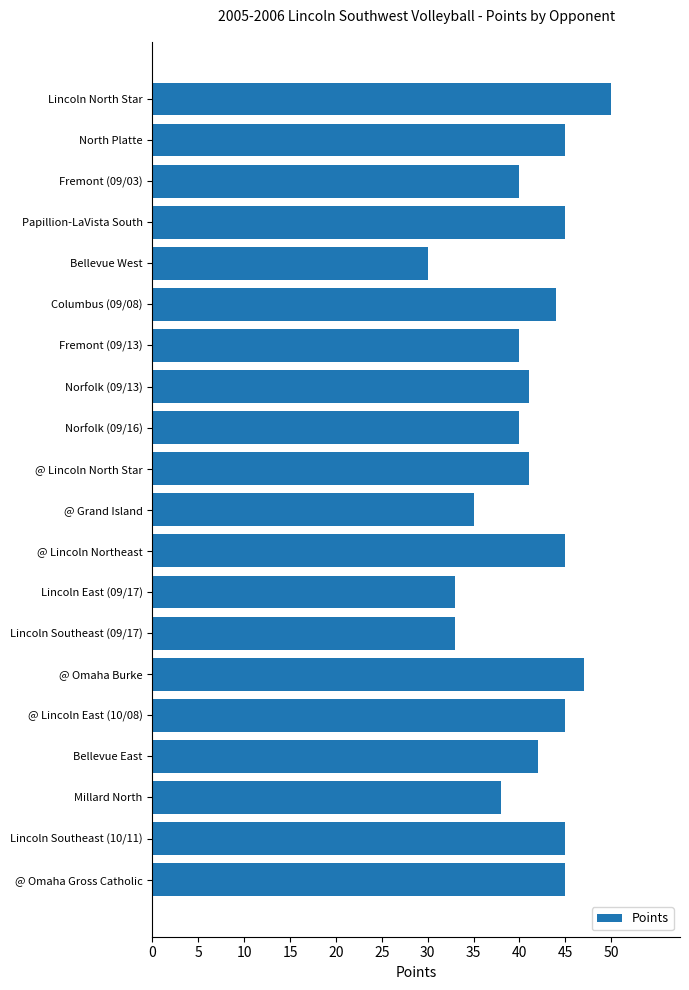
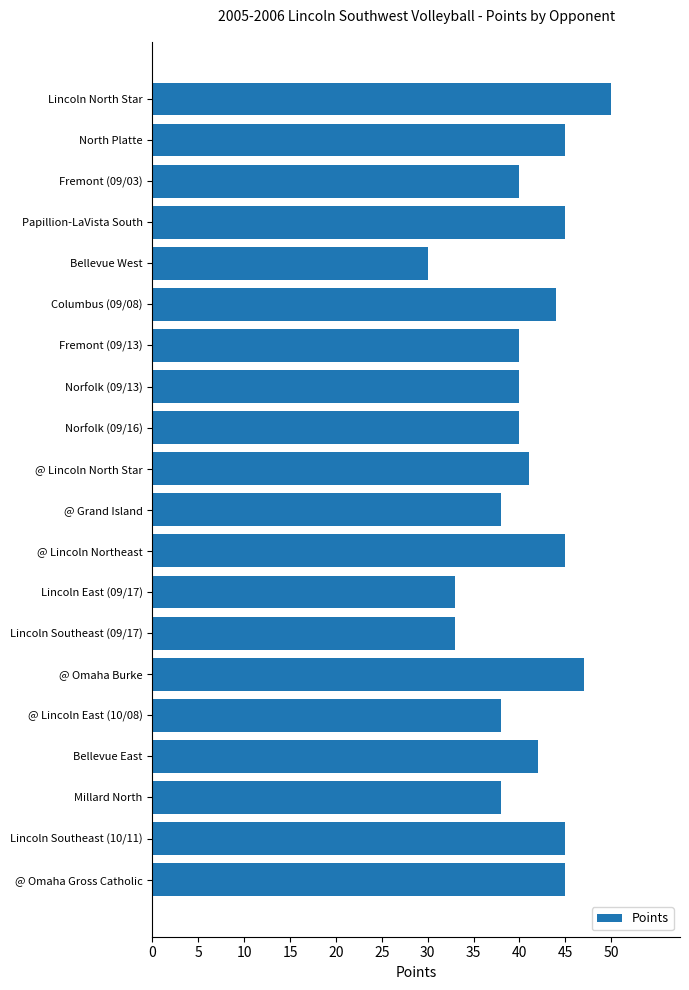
  {
    "Lincoln North Star": 50,
    "North Platte": 45,
    "Fremont (09/03)": 40,
    "Papillion-LaVista South": 45,
    "Bellevue West": 30,
    "Columbus (09/08)": 44,
    "Fremont (09/13)": 40,
-   "Norfolk (09/13)": 41,
+   "Norfolk (09/13)": 40,
    "Norfolk (09/16)": 40,
    "@ Lincoln North Star": 41,
-   "@ Grand Island": 35,
+   "@ Grand Island": 38,
    "@ Lincoln Northeast": 45,
    "Lincoln East (09/17)": 33,
    "Lincoln Southeast (09/17)": 33,
    "@ Omaha Burke": 47,
-   "@ Lincoln East (10/08)": 45,
+   "@ Lincoln East (10/08)": 38,
    "Bellevue East": 42,
    "Millard North": 38,
    "Lincoln Southeast (10/11)": 45,
    "@ Omaha Gross Catholic": 45
  }
